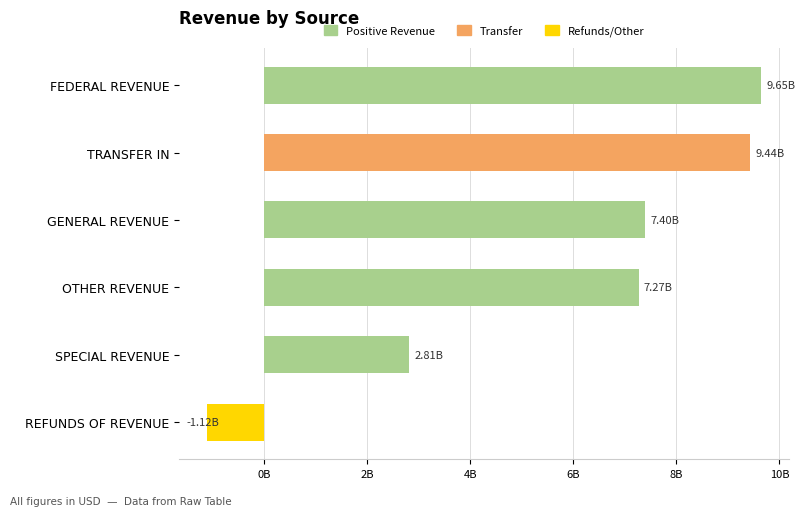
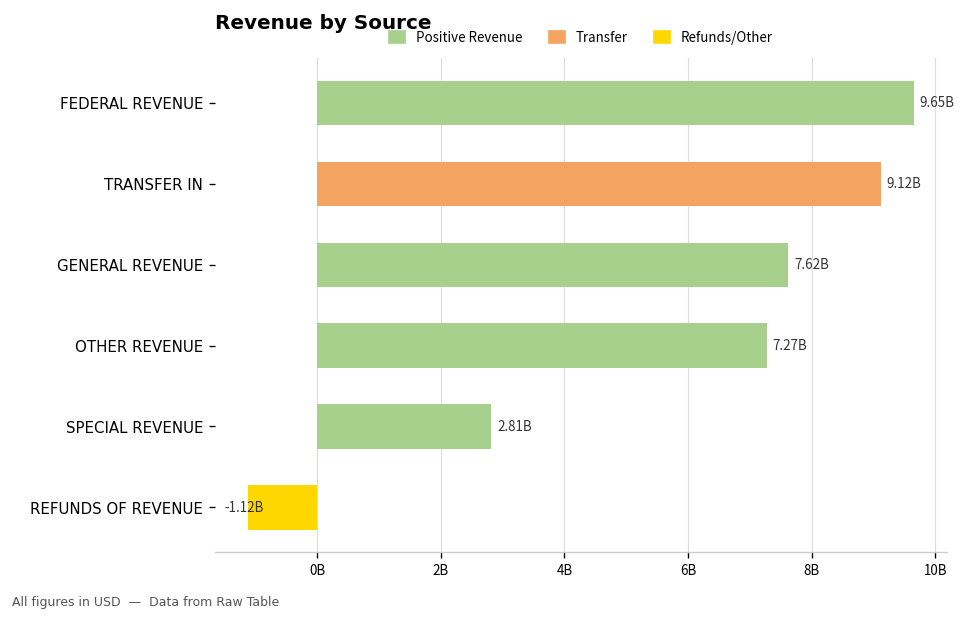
  {
    "FEDERAL REVENUE": "9.65B",
-   "TRANSFER IN": "9.44B",
-   "GENERAL REVENUE": "7.40B",
+   "TRANSFER IN": "9.12B",
+   "GENERAL REVENUE": "7.62B",
    "OTHER REVENUE": "7.27B",
    "SPECIAL REVENUE": "2.81B",
    "REFUNDS OF REVENUE": "-1.12B"
  }
